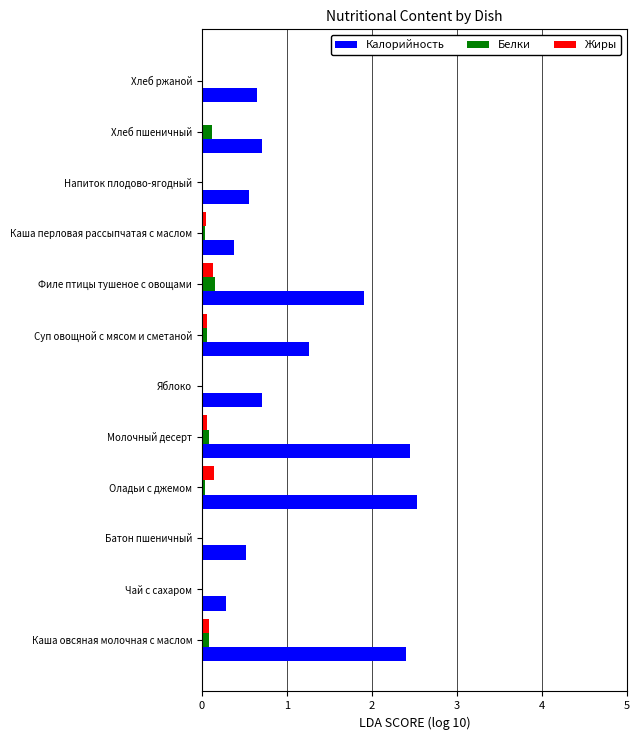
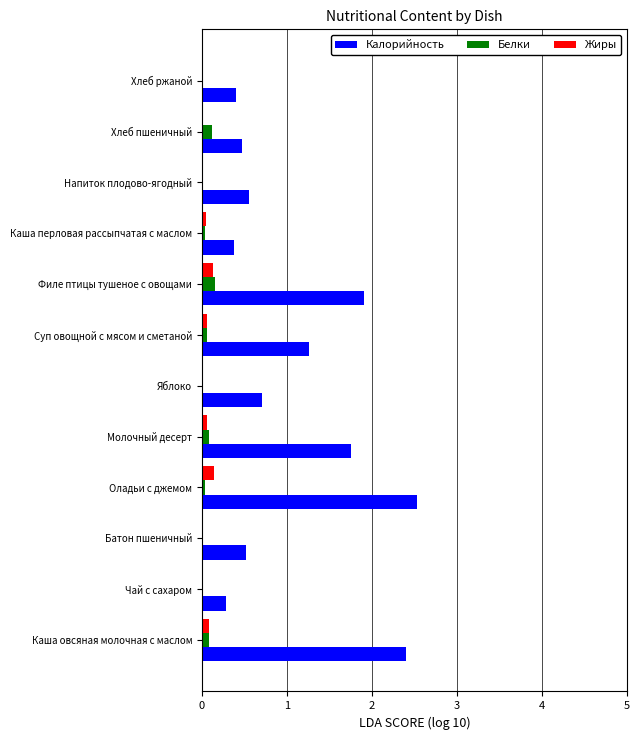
  {
    "Калорийность": {
-     "Хлеб ржаной": 0.6,
-     "Хлеб пшеничный": 0.7,
+     "Хлеб ржаной": 0.4,
+     "Хлеб пшеничный": 0.5,
      "Напиток плодово-ягодный": 0.6,
      "Каша перловая рассыпчатая с маслом": 0.4,
      "Филе птицы тушеное с овощами": 1.9,
      "Суп овощной с мясом и сметаной": 1.3,
      "Яблоко": 0.7,
-     "Молочный десерт": 2.4,
+     "Молочный десерт": 1.8,
      "Оладьи с джемом": 2.5,
      "Батон пшеничный": 0.5,
      "Чай с сахаром": 0.3,
      "Каша овсяная молочная с маслом": 2.4
    },
    "Белки": {
      "Хлеб пшеничный": 0.1,
      "Напиток плодово-ягодный": 0.0,
      "Каша перловая рассыпчатая с маслом": 0.0,
      "Филе птицы тушеное с овощами": 0.2,
      "Суп овощной с мясом и сметаной": 0.1,
      "Молочный десерт": 0.1,
      "Оладьи с джемом": 0.0,
      "Чай с сахаром": 0.0,
      "Каша овсяная молочная с маслом": 0.1
    },
    "Жиры": {
      "Напиток плодово-ягодный": 0.0,
      "Каша перловая рассыпчатая с маслом": 0.0,
      "Филе птицы тушеное с овощами": 0.1,
      "Суп овощной с мясом и сметаной": 0.1,
      "Молочный десерт": 0.1,
      "Оладьи с джемом": 0.1,
      "Чай с сахаром": 0.0,
      "Каша овсяная молочная с маслом": 0.1
    }
  }
